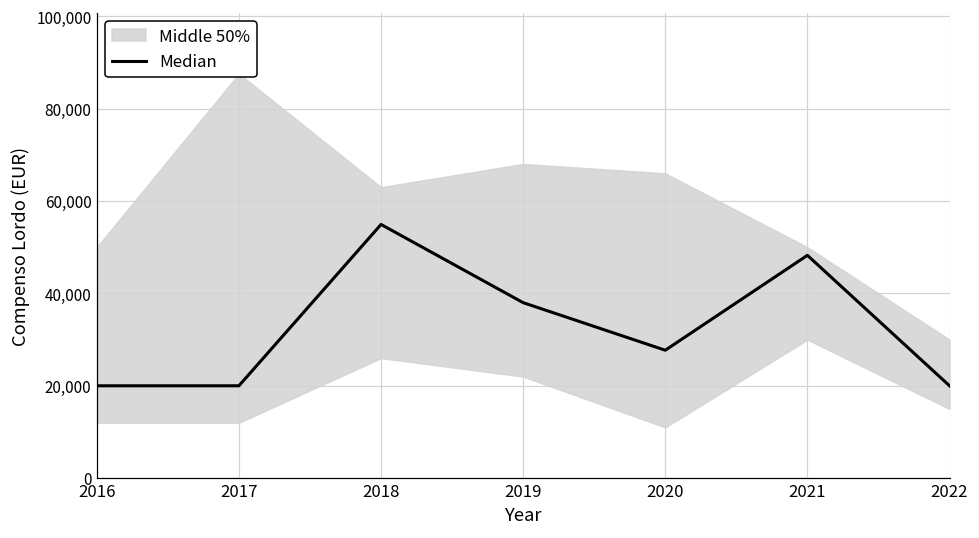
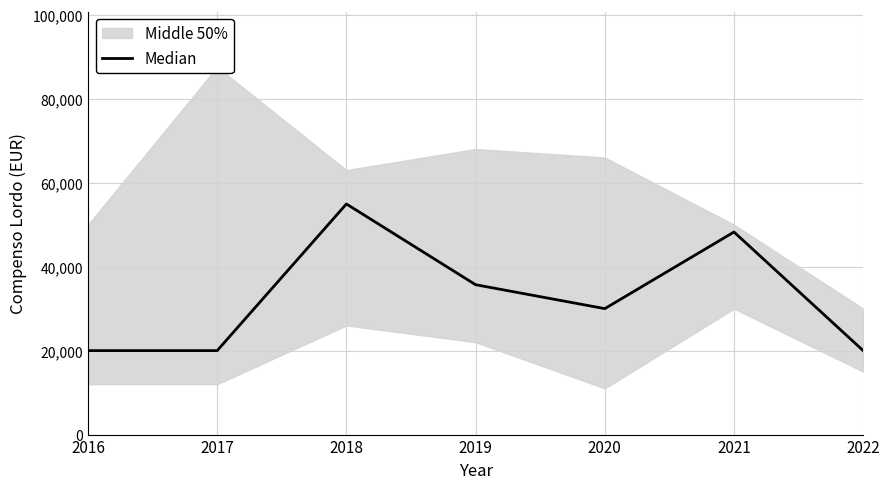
  {
    "Median": {
      "2016": "20,000",
      "2017": "20,000",
      "2018": "55,000",
-     "2019": "38,000",
-     "2020": "28,000",
+     "2019": "36,000",
+     "2020": "30,000",
      "2021": "48,000",
      "2022": "20,000"
    }
  }
